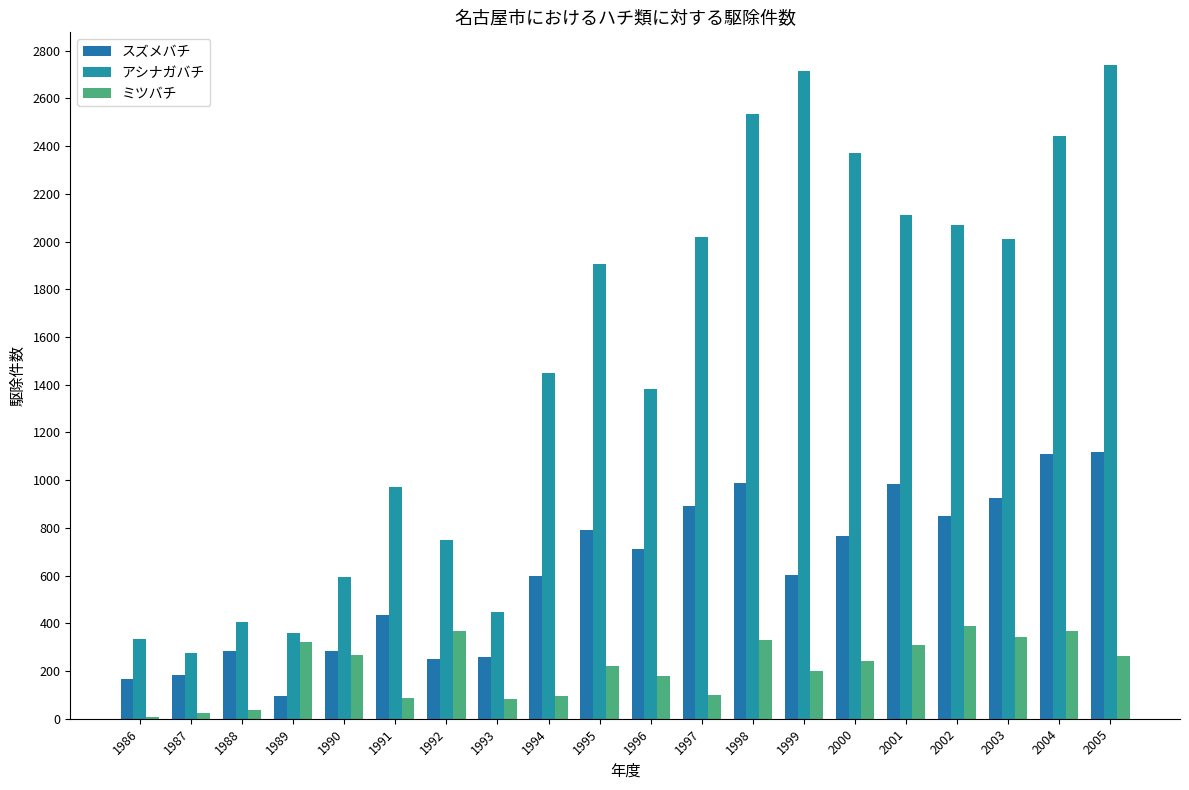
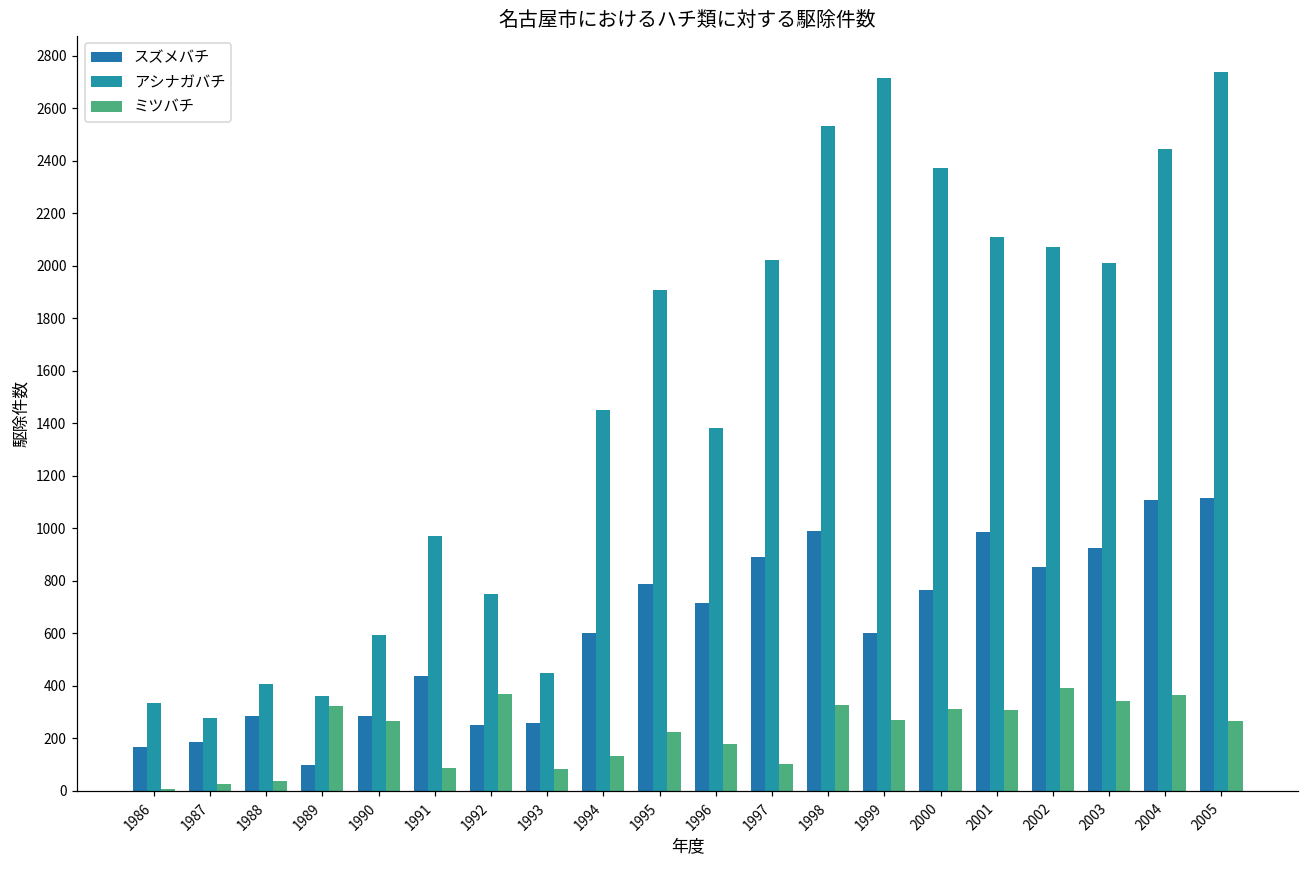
  {
    "ミツバチ": {
      "1987": 30,
      "1988": 40,
      "1989": 320,
      "1990": 270,
      "1991": 90,
      "1992": 370,
      "1993": 80,
-     "1994": 90,
+     "1994": 130,
      "1995": 220,
      "1996": 180,
      "1997": 100,
      "1998": 330,
-     "1999": 200,
-     "2000": 240,
+     "1999": 270,
+     "2000": 310,
      "2001": 310,
      "2002": 390,
      "2003": 340,
      "2004": 370,
      "2005": 270
    }
  }
